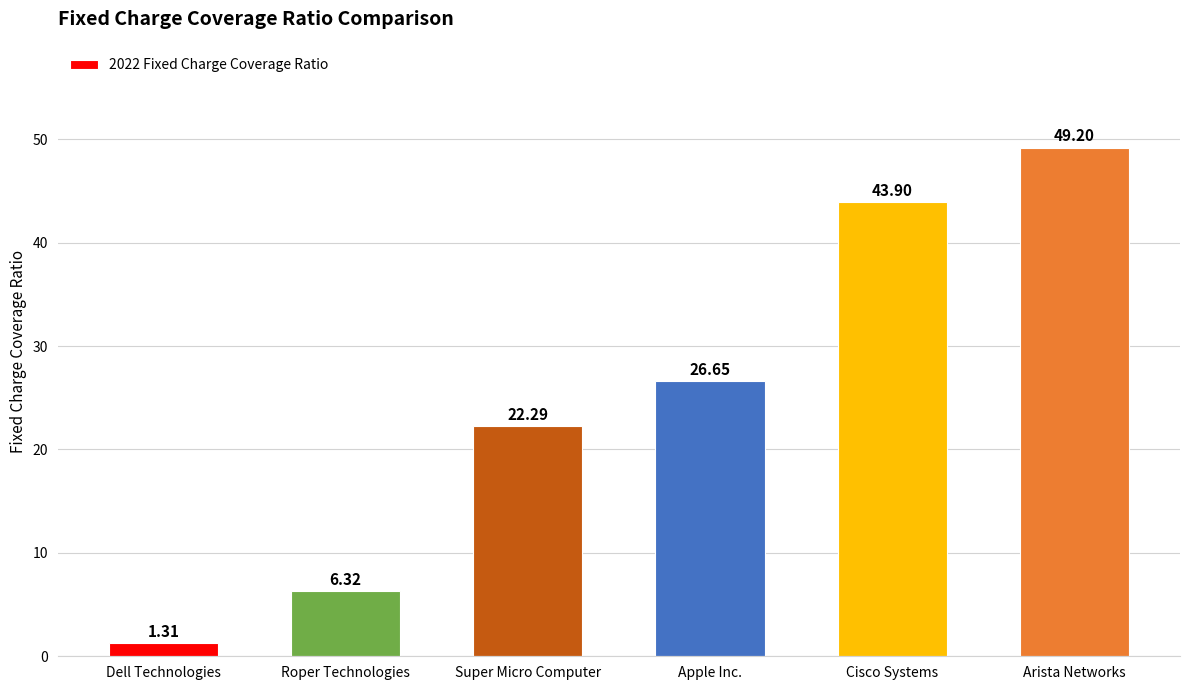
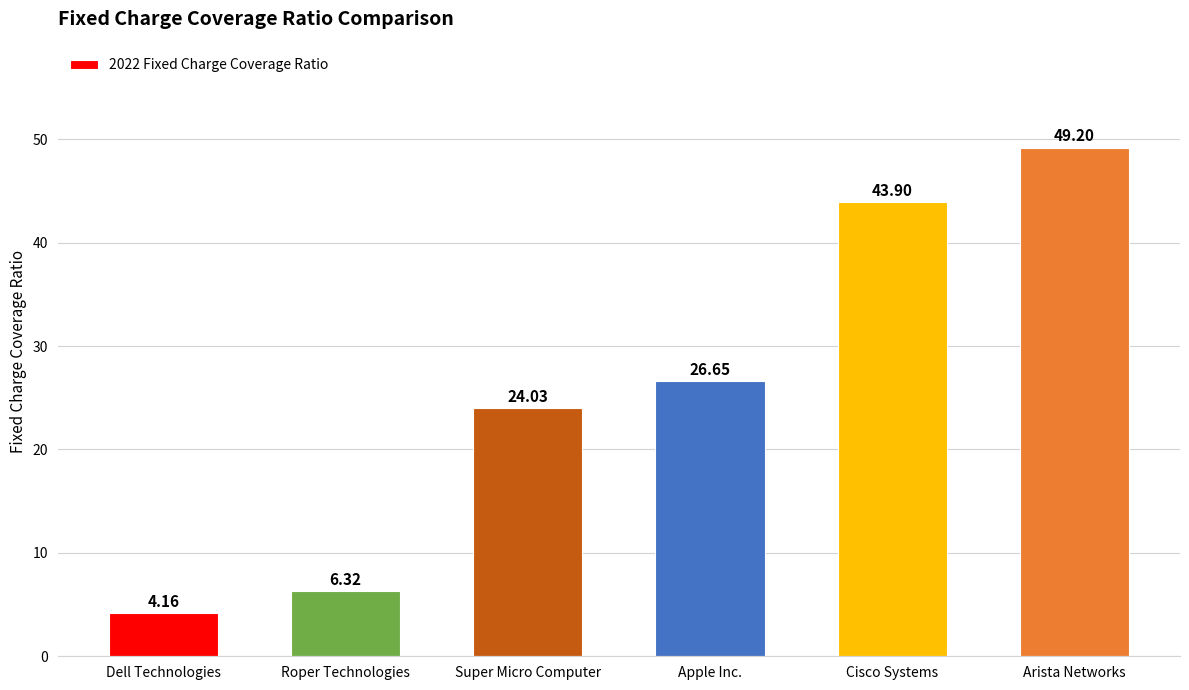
  {
-   "Dell Technologies": 1.31,
+   "Dell Technologies": 4.16,
    "Roper Technologies": 6.32,
-   "Super Micro Computer": 22.29,
+   "Super Micro Computer": 24.03,
    "Apple Inc.": 26.65,
    "Cisco Systems": 43.90,
    "Arista Networks": 49.20
  }
